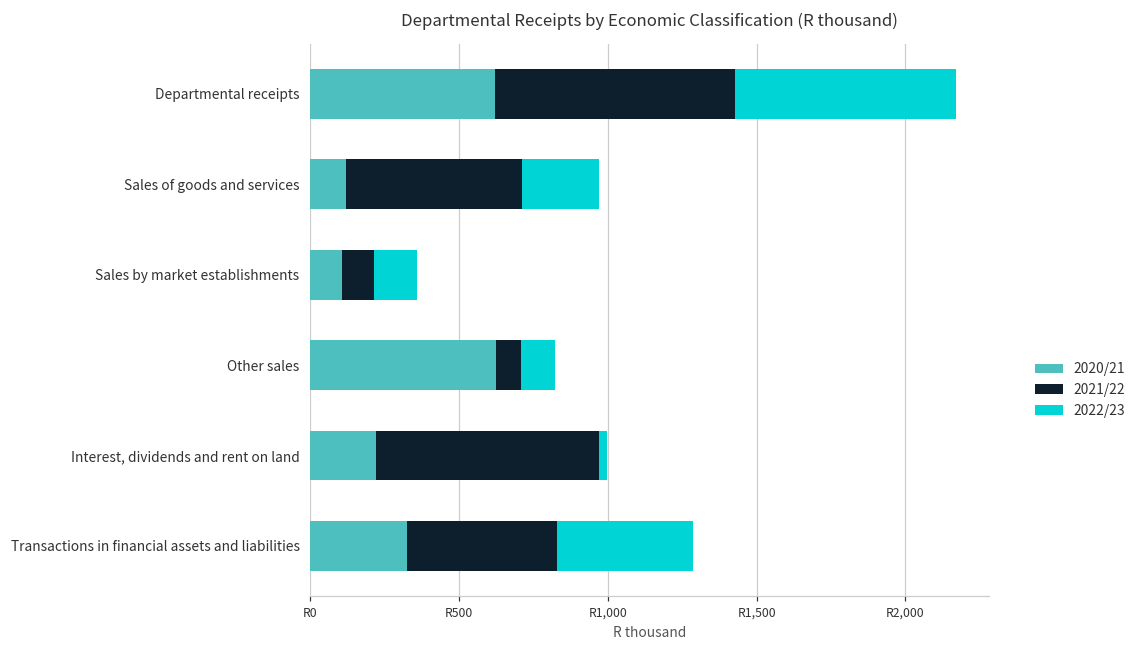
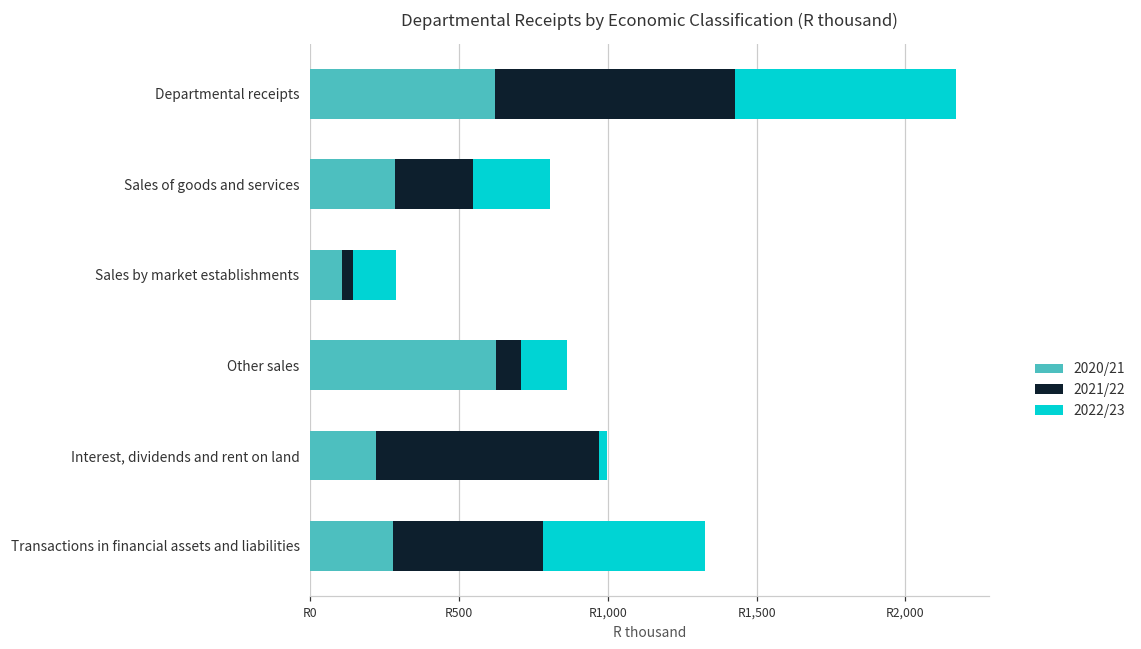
  {
    "2020/21": {
      "Departmental receipts": "R620",
-     "Sales of goods and services": "R120",
+     "Sales of goods and services": "R280",
      "Sales by market establishments": "R110",
      "Other sales": "R620",
      "Interest, dividends and rent on land": "R220",
-     "Transactions in financial assets and liabilities": "R330"
+     "Transactions in financial assets and liabilities": "R280"
    },
    "2021/22": {
      "Departmental receipts": "R810",
-     "Sales of goods and services": "R590",
-     "Sales by market establishments": "R110",
+     "Sales of goods and services": "R260",
+     "Sales by market establishments": "R40",
      "Other sales": "R90",
      "Interest, dividends and rent on land": "R750",
      "Transactions in financial assets and liabilities": "R500"
    },
    "2022/23": {
      "Departmental receipts": "R740",
      "Sales of goods and services": "R260",
      "Sales by market establishments": "R140",
-     "Other sales": "R110",
+     "Other sales": "R150",
      "Interest, dividends and rent on land": "R30",
-     "Transactions in financial assets and liabilities": "R460"
+     "Transactions in financial assets and liabilities": "R550"
    }
  }
